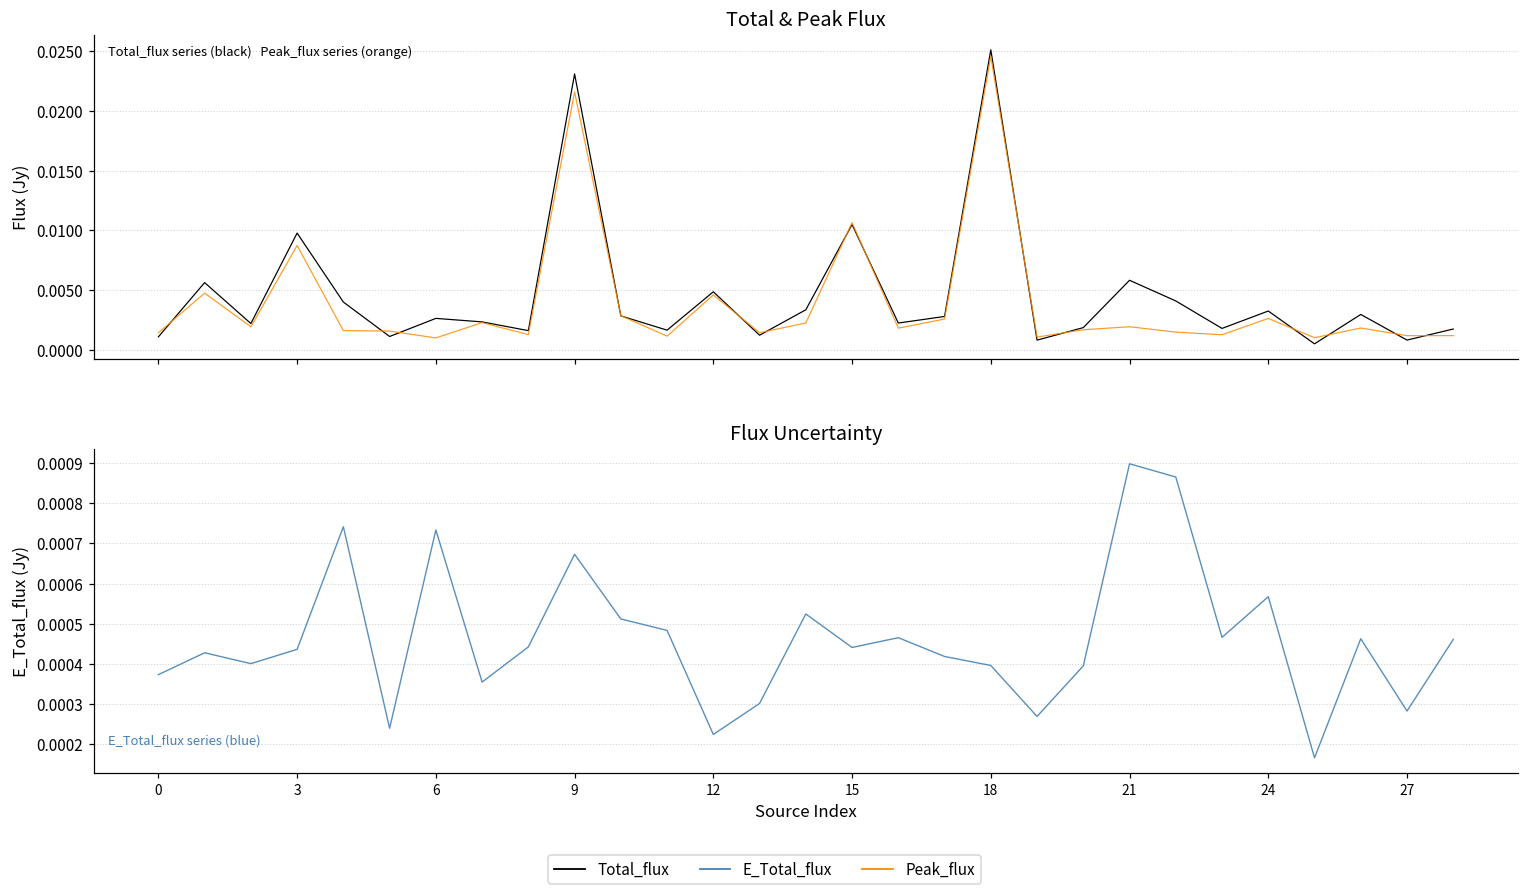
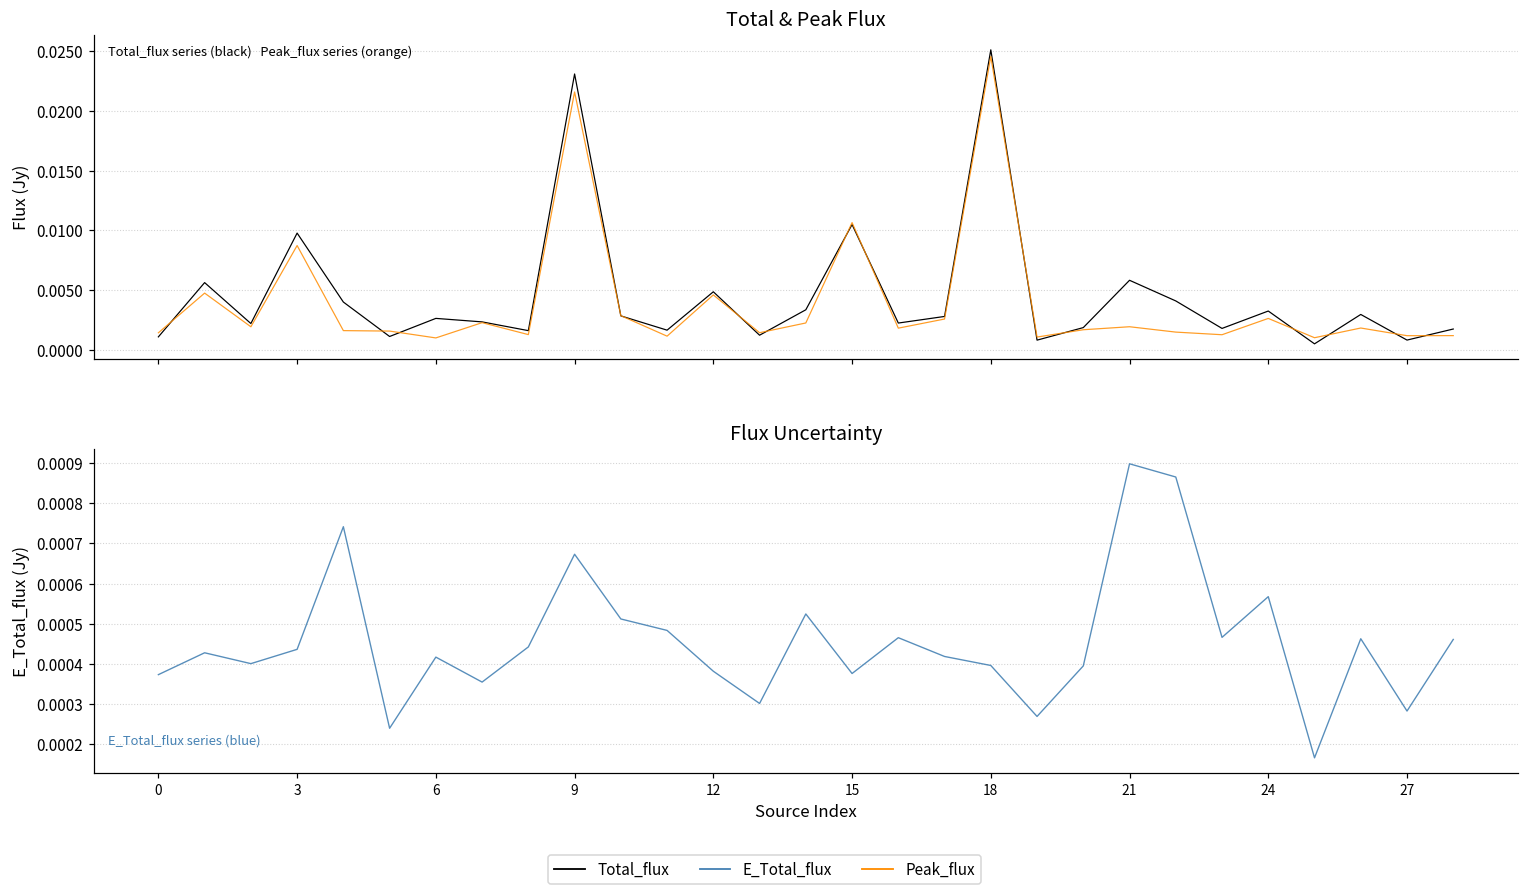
  {
    "Flux Uncertainty": {
      "0": 0.00037,
      "3": 0.00044,
-     "6": 0.00073,
+     "6": 0.00042,
      "9": 0.00067,
-     "12": 0.00022,
-     "15": 0.00044,
+     "12": 0.00038,
+     "15": 0.00038,
      "18": 0.00040,
      "21": 0.00090,
      "24": 0.00057,
      "27": 0.00028
    }
  }
